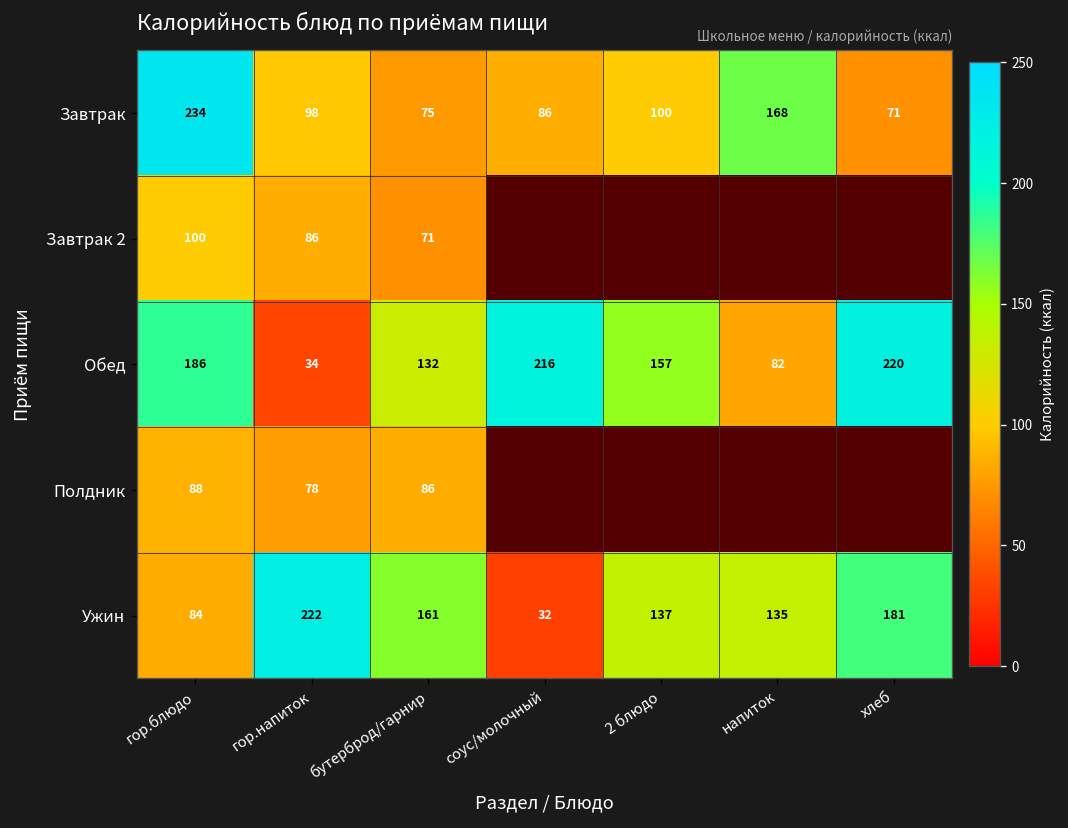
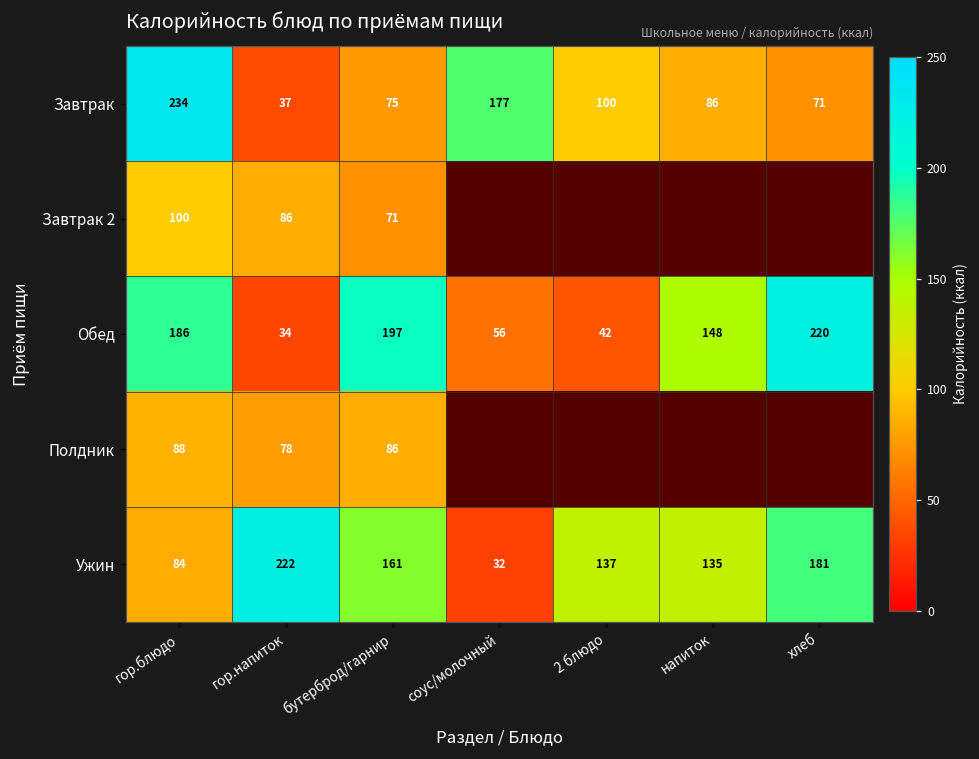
  {
    "Завтрак": {
      "гор.блюдо": 234,
-     "гор.напиток": 98,
+     "гор.напиток": 37,
      "бутерброд/гарнир": 75,
-     "соус/молочный": 86,
+     "соус/молочный": 177,
      "2 блюдо": 100,
-     "напиток": 168,
+     "напиток": 86,
      "хлеб": 71
    },
    "Завтрак 2": {
      "гор.блюдо": 100,
      "гор.напиток": 86,
      "бутерброд/гарнир": 71
    },
    "Обед": {
      "гор.блюдо": 186,
      "гор.напиток": 34,
-     "бутерброд/гарнир": 132,
-     "соус/молочный": 216,
-     "2 блюдо": 157,
-     "напиток": 82,
+     "бутерброд/гарнир": 197,
+     "соус/молочный": 56,
+     "2 блюдо": 42,
+     "напиток": 148,
      "хлеб": 220
    },
    "Полдник": {
      "гор.блюдо": 88,
      "гор.напиток": 78,
      "бутерброд/гарнир": 86
    },
    "Ужин": {
      "гор.блюдо": 84,
      "гор.напиток": 222,
      "бутерброд/гарнир": 161,
      "соус/молочный": 32,
      "2 блюдо": 137,
      "напиток": 135,
      "хлеб": 181
    }
  }
